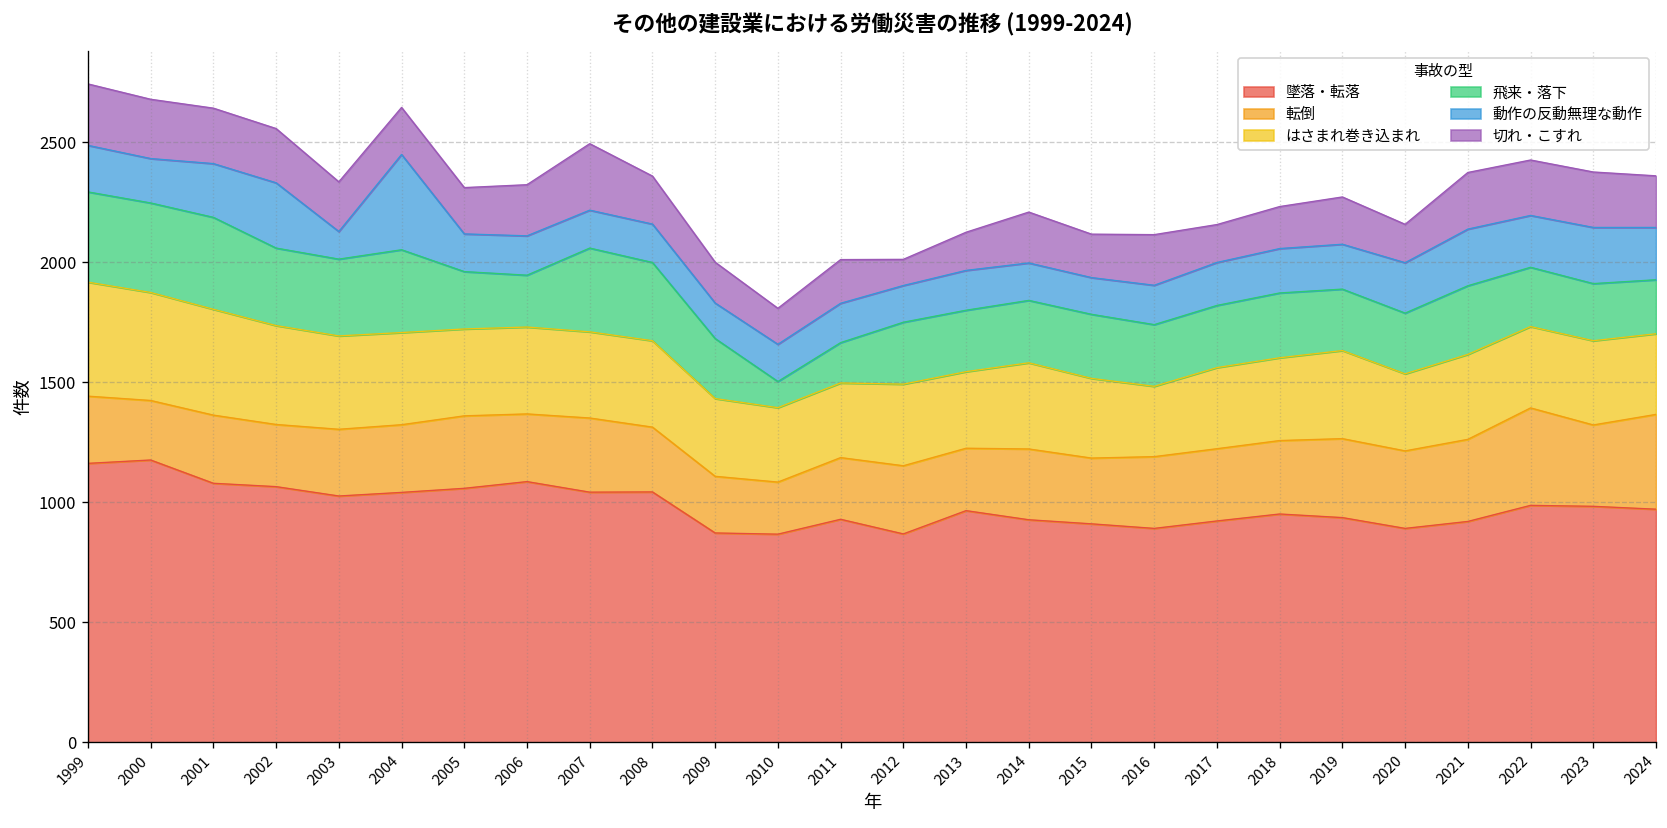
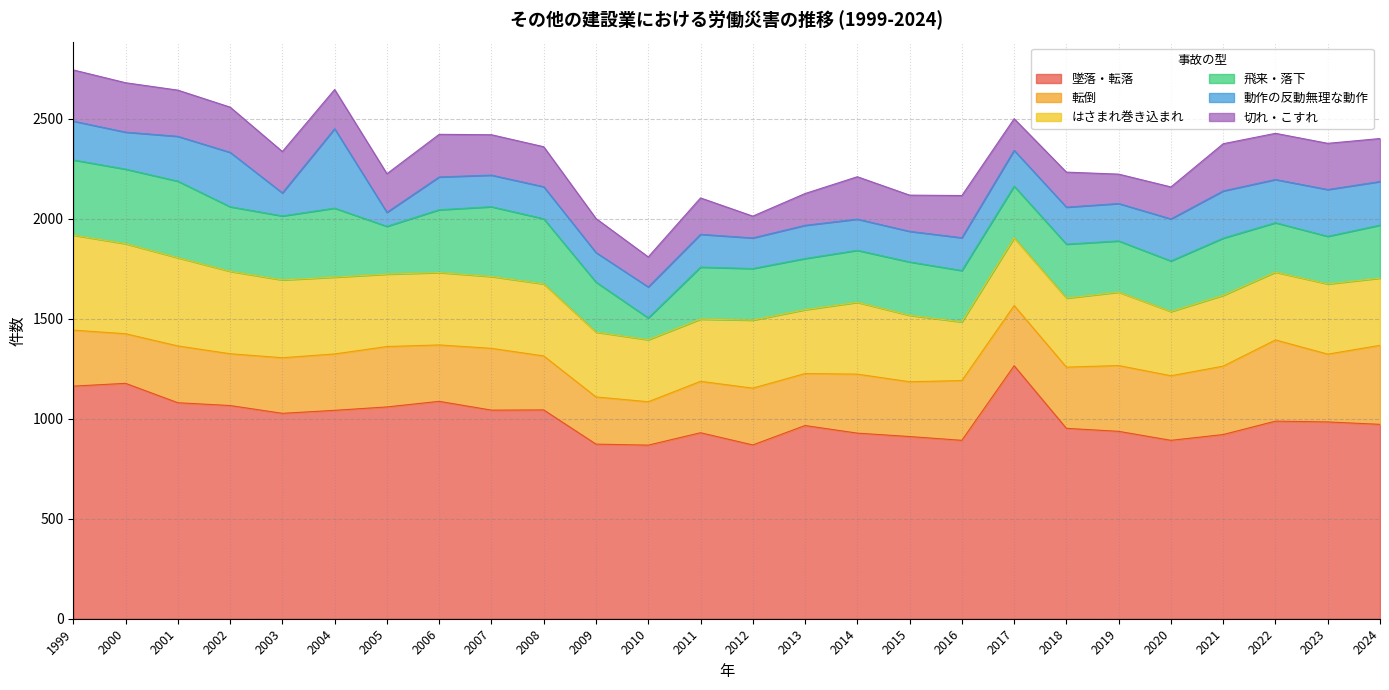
  {
    "墜落・転落": {
      "1999": 1160,
      "2000": 1180,
      "2001": 1080,
      "2002": 1070,
      "2003": 1030,
      "2004": 1040,
      "2005": 1060,
      "2006": 1090,
      "2007": 1040,
      "2008": 1040,
      "2009": 870,
      "2010": 870,
      "2011": 930,
      "2012": 870,
      "2013": 970,
      "2014": 930,
      "2015": 910,
      "2016": 890,
-     "2017": 920,
+     "2017": 1270,
      "2018": 950,
      "2019": 940,
      "2020": 890,
      "2021": 920,
      "2022": 990,
      "2023": 980,
      "2024": 970
    },
    "飛来・落下": {
      "1999": 380,
      "2000": 370,
      "2001": 380,
      "2002": 320,
      "2003": 320,
      "2004": 350,
      "2005": 240,
-     "2006": 220,
+     "2006": 310,
      "2007": 350,
      "2008": 330,
      "2009": 250,
      "2010": 110,
-     "2011": 170,
+     "2011": 260,
      "2012": 260,
      "2013": 260,
      "2014": 260,
      "2015": 270,
      "2016": 260,
      "2017": 260,
      "2018": 270,
      "2019": 260,
      "2020": 250,
      "2021": 290,
      "2022": 250,
      "2023": 240,
-     "2024": 230
+     "2024": 270
    },
    "動作の反動無理な動作": {
      "1999": 190,
      "2000": 190,
      "2001": 220,
      "2002": 270,
      "2003": 120,
      "2004": 400,
-     "2005": 160,
+     "2005": 70,
      "2006": 160,
      "2007": 160,
      "2008": 160,
      "2009": 150,
      "2010": 160,
      "2011": 160,
      "2012": 150,
      "2013": 170,
      "2014": 160,
      "2015": 150,
      "2016": 160,
      "2017": 180,
      "2018": 190,
      "2019": 190,
      "2020": 210,
      "2021": 240,
      "2022": 220,
      "2023": 230,
      "2024": 220
    },
    "切れ・こすれ": {
      "1999": 260,
      "2000": 250,
      "2001": 230,
      "2002": 230,
      "2003": 210,
      "2004": 200,
      "2005": 190,
      "2006": 210,
-     "2007": 280,
+     "2007": 200,
      "2008": 200,
      "2009": 170,
      "2010": 150,
      "2011": 180,
      "2012": 110,
      "2013": 160,
      "2014": 210,
      "2015": 180,
      "2016": 210,
      "2017": 160,
      "2018": 180,
-     "2019": 200,
+     "2019": 150,
      "2020": 160,
      "2021": 240,
      "2022": 230,
      "2023": 230,
      "2024": 220
    }
  }
